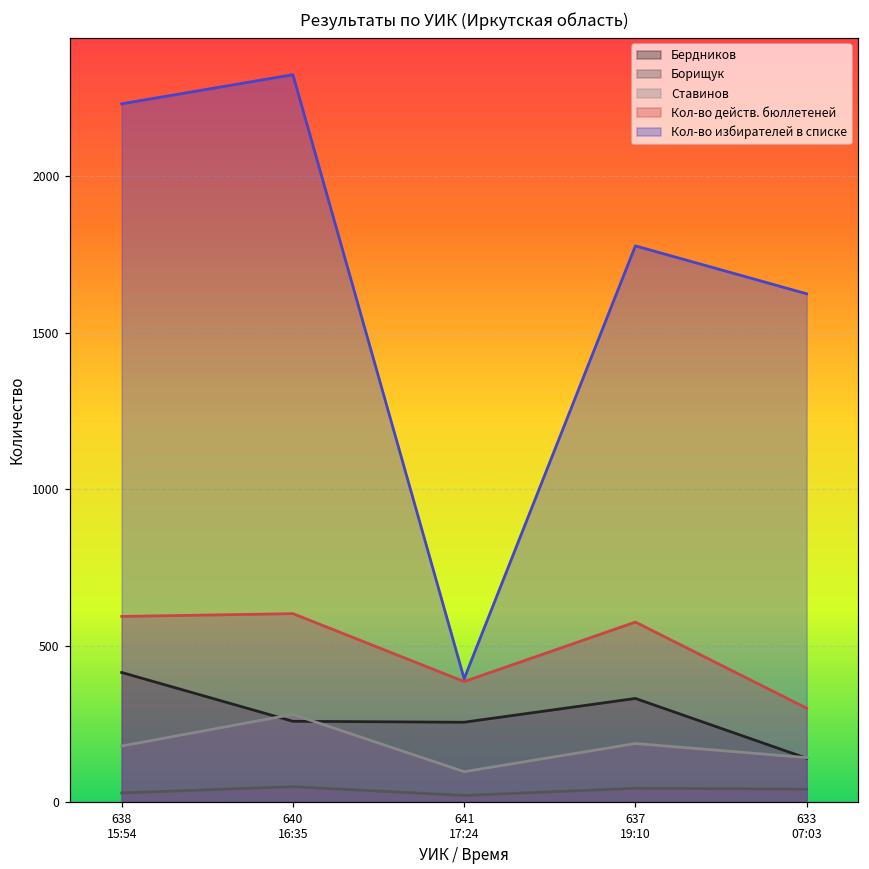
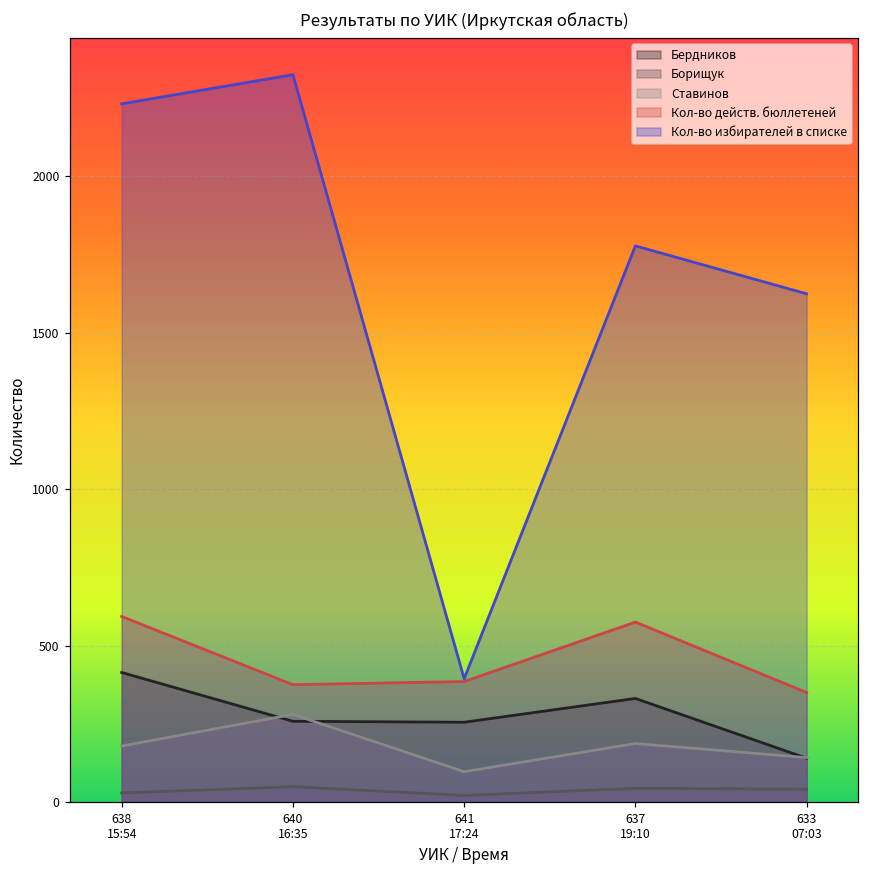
  {
    "Кол-во действ. бюллетеней": {
      "638 15:54": 590,
-     "640 16:35": 600,
+     "640 16:35": 380,
      "641 17:24": 390,
      "637 19:10": 580,
-     "633 07:03": 300
+     "633 07:03": 350
    },
    "Кол-во избирателей в списке": {
      "638 15:54": 2230,
      "640 16:35": 2320,
      "641 17:24": 390,
      "637 19:10": 1780,
      "633 07:03": 1620
    }
  }
